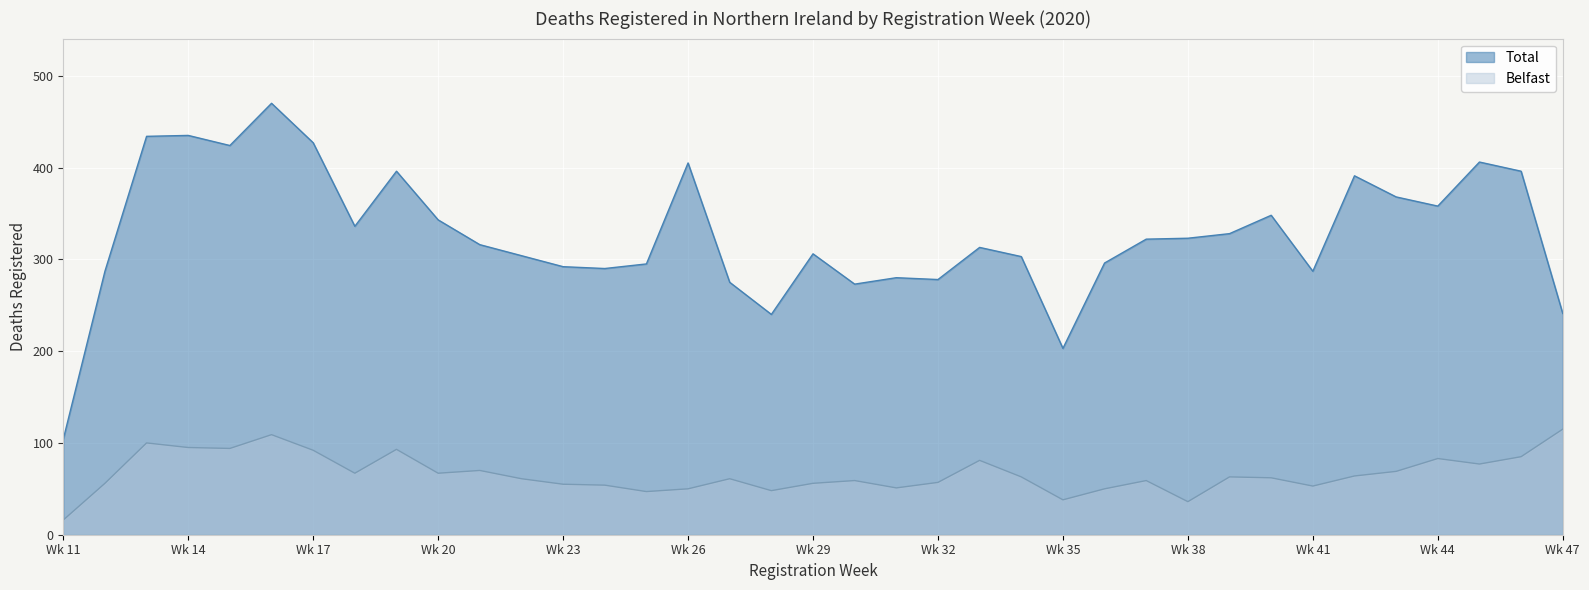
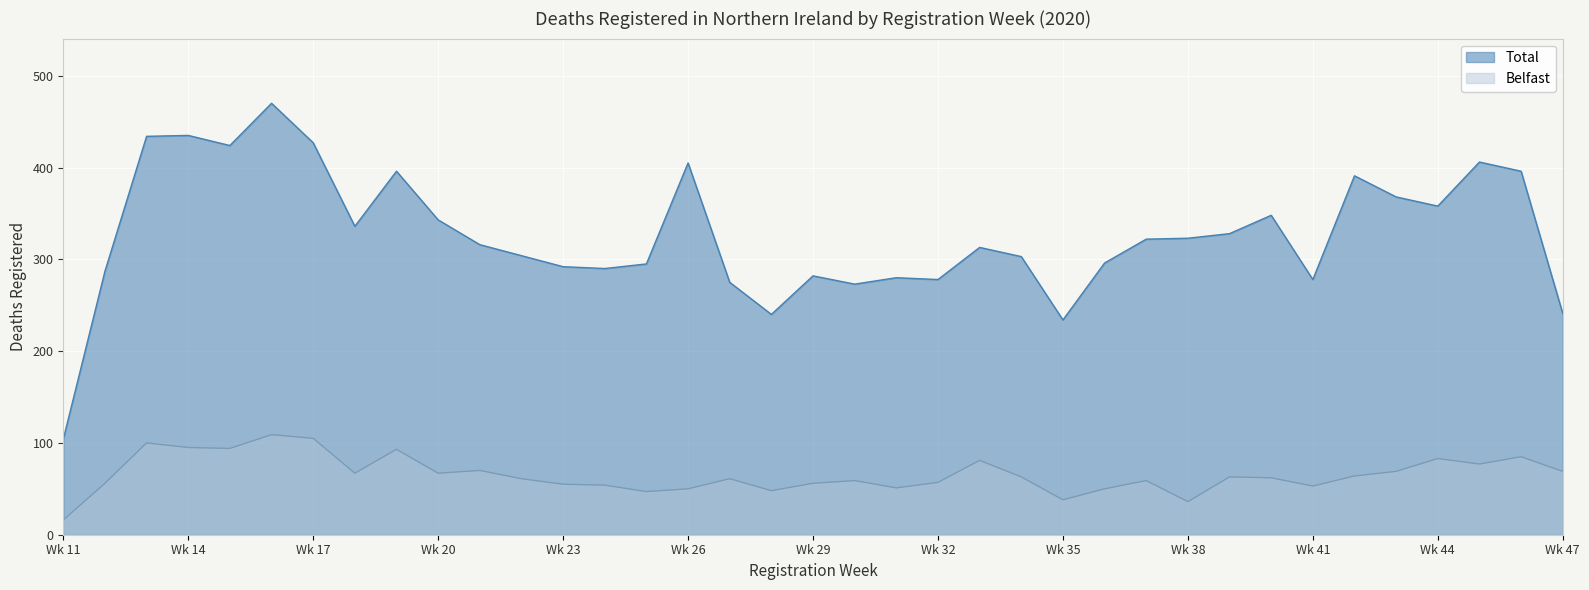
  {
    "Total": {
      "Wk 11": 100,
      "Wk 14": 440,
      "Wk 17": 430,
      "Wk 20": 340,
      "Wk 23": 290,
      "Wk 26": 410,
-     "Wk 29": 310,
+     "Wk 29": 280,
      "Wk 32": 280,
-     "Wk 35": 200,
+     "Wk 35": 230,
      "Wk 38": 320,
-     "Wk 41": 290,
+     "Wk 41": 280,
      "Wk 44": 360,
      "Wk 47": 240
    },
    "Belfast": {
      "Wk 11": 20,
      "Wk 14": 100,
-     "Wk 17": 90,
+     "Wk 17": 110,
      "Wk 20": 70,
      "Wk 23": 60,
      "Wk 26": 50,
      "Wk 29": 60,
      "Wk 32": 60,
      "Wk 35": 40,
      "Wk 38": 40,
      "Wk 41": 50,
      "Wk 44": 80,
-     "Wk 47": 120
+     "Wk 47": 70
    }
  }
